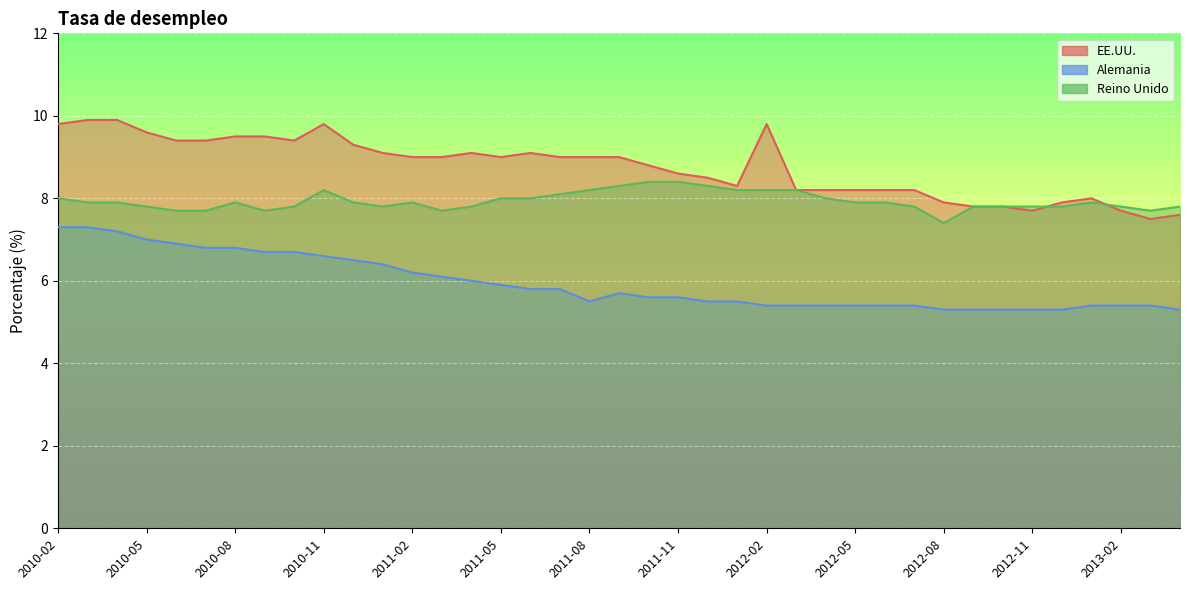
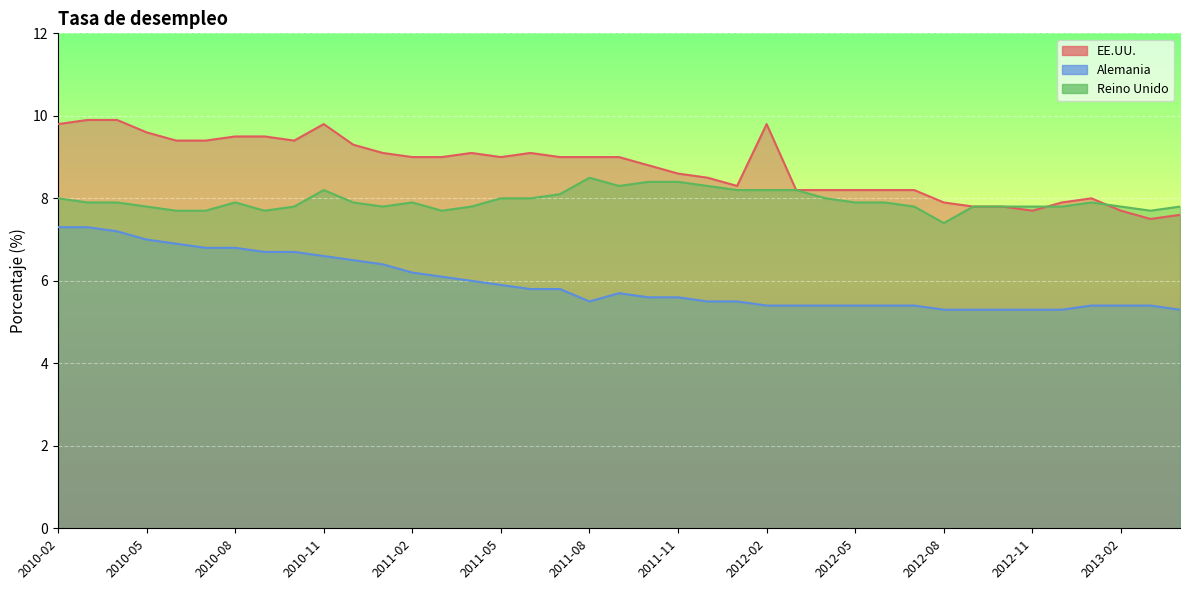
  {
    "EE.UU.": {
      "2010-02": 9.8,
      "2010-05": 9.6,
      "2010-08": 9.5,
      "2010-11": 9.8,
      "2011-02": 9.0,
      "2011-05": 9.0,
      "2011-08": 9.0,
      "2011-11": 8.6,
      "2012-02": 9.8,
      "2012-05": 8.2,
      "2012-08": 7.9,
      "2012-11": 7.7,
      "2013-02": 7.7
    },
    "Alemania": {
      "2010-02": 7.3,
      "2010-05": 7.0,
      "2010-08": 6.8,
      "2010-11": 6.6,
      "2011-02": 6.2,
      "2011-05": 5.9,
      "2011-08": 5.5,
      "2011-11": 5.6,
      "2012-02": 5.4,
      "2012-05": 5.4,
      "2012-08": 5.3,
      "2012-11": 5.3,
      "2013-02": 5.4
    },
    "Reino Unido": {
      "2010-02": 8.0,
      "2010-05": 7.8,
      "2010-08": 7.9,
      "2010-11": 8.2,
      "2011-02": 7.9,
      "2011-05": 8.0,
-     "2011-08": 8.2,
+     "2011-08": 8.5,
      "2011-11": 8.4,
      "2012-02": 8.2,
      "2012-05": 7.9,
      "2012-08": 7.4,
      "2012-11": 7.8,
      "2013-02": 7.8
    }
  }
